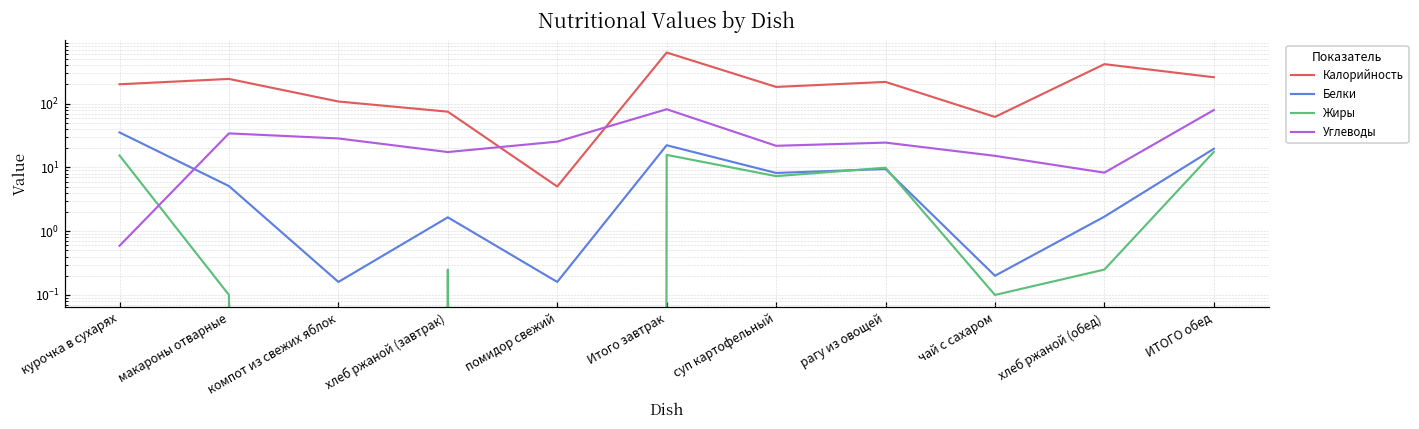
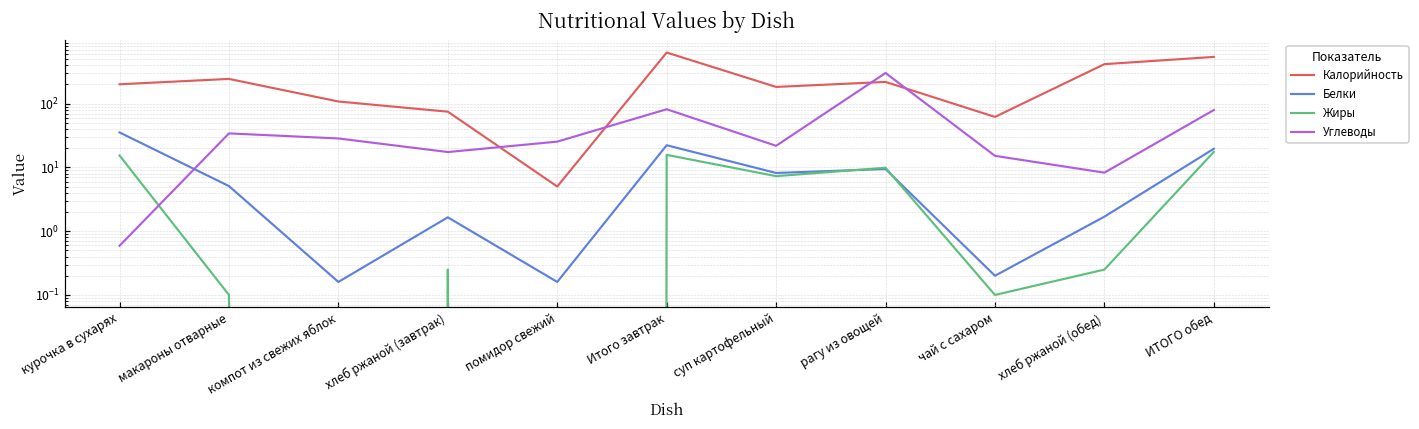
  {
    "Калорийность": {
      "курочка в сухарях": 200,
      "макароны отварные": 240,
      "компот из свежих яблок": 110,
      "хлеб ржаной (завтрак)": 70,
      "помидор свежий": 5,
      "Итого завтрак": 600,
      "суп картофельный": 180,
      "рагу из овощей": 220,
      "чай с сахаром": 60,
      "хлеб ржаной (обед)": 400,
-     "ИТОГО обед": 300
+     "ИТОГО обед": 500
    },
    "Белки": {
      "курочка в сухарях": 40,
      "макароны отварные": 5,
      "компот из свежих яблок": 0.16,
      "хлеб ржаной (завтрак)": 1.7,
      "помидор свежий": 0.16,
      "Итого завтрак": 22,
      "суп картофельный": 8,
      "чай с сахаром": 0.20,
      "хлеб ржаной (обед)": 1.7,
      "ИТОГО обед": 20
    },
    "Жиры": {
      "курочка в сухарях": 15,
      "макароны отварные": 0.10,
      "хлеб ржаной (завтрак)": 0.25,
      "Итого завтрак": 16,
      "суп картофельный": 7,
      "чай с сахаром": 0.10,
      "хлеб ржаной (обед)": 0.25,
      "ИТОГО обед": 18
    },
    "Углеводы": {
      "курочка в сухарях": 0.6,
      "макароны отварные": 30,
      "компот из свежих яблок": 30,
      "хлеб ржаной (завтрак)": 17,
      "помидор свежий": 30,
      "Итого завтрак": 80,
      "суп картофельный": 22,
-     "рагу из овощей": 25,
+     "рагу из овощей": 300,
      "чай с сахаром": 15,
      "хлеб ржаной (обед)": 8,
      "ИТОГО обед": 80
    }
  }
